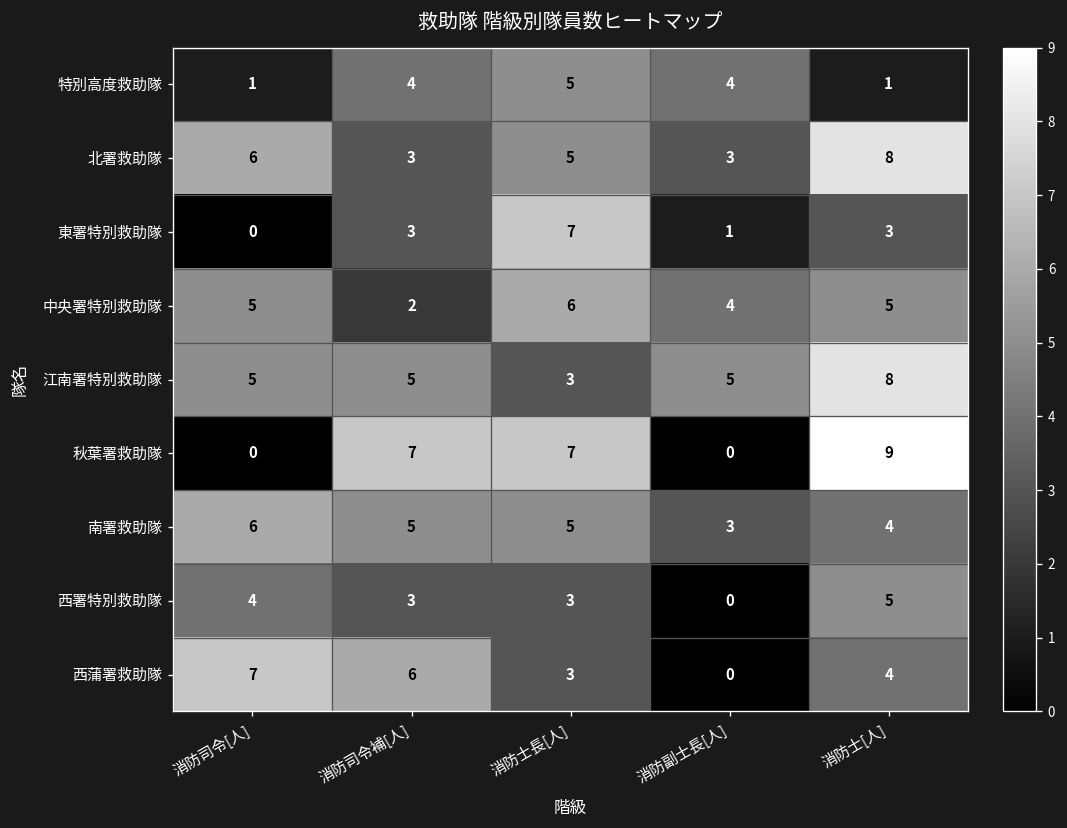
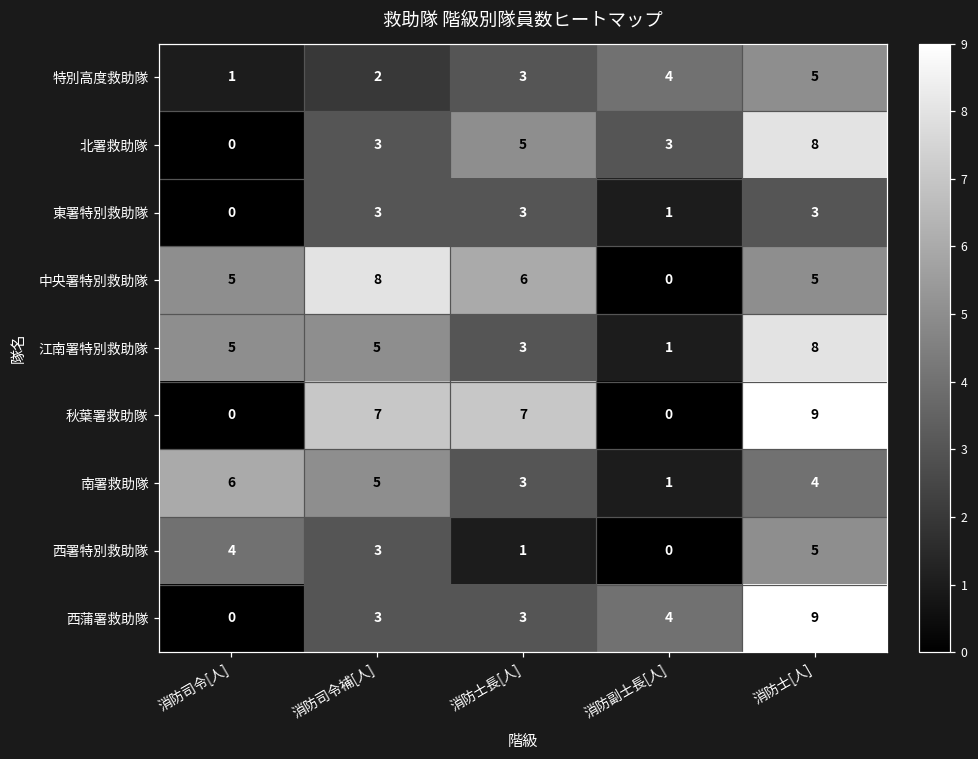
  {
    "特別高度救助隊": {
      "消防司令[人]": 1,
-     "消防司令補[人]": 4,
-     "消防士長[人]": 5,
+     "消防司令補[人]": 2,
+     "消防士長[人]": 3,
      "消防副士長[人]": 4,
-     "消防士[人]": 1
+     "消防士[人]": 5
    },
    "北署救助隊": {
-     "消防司令[人]": 6,
+     "消防司令[人]": 0,
      "消防司令補[人]": 3,
      "消防士長[人]": 5,
      "消防副士長[人]": 3,
      "消防士[人]": 8
    },
    "東署特別救助隊": {
      "消防司令[人]": 0,
      "消防司令補[人]": 3,
-     "消防士長[人]": 7,
+     "消防士長[人]": 3,
      "消防副士長[人]": 1,
      "消防士[人]": 3
    },
    "中央署特別救助隊": {
      "消防司令[人]": 5,
-     "消防司令補[人]": 2,
+     "消防司令補[人]": 8,
      "消防士長[人]": 6,
-     "消防副士長[人]": 4,
+     "消防副士長[人]": 0,
      "消防士[人]": 5
    },
    "江南署特別救助隊": {
      "消防司令[人]": 5,
      "消防司令補[人]": 5,
      "消防士長[人]": 3,
-     "消防副士長[人]": 5,
+     "消防副士長[人]": 1,
      "消防士[人]": 8
    },
    "秋葉署救助隊": {
      "消防司令[人]": 0,
      "消防司令補[人]": 7,
      "消防士長[人]": 7,
      "消防副士長[人]": 0,
      "消防士[人]": 9
    },
    "南署救助隊": {
      "消防司令[人]": 6,
      "消防司令補[人]": 5,
-     "消防士長[人]": 5,
-     "消防副士長[人]": 3,
+     "消防士長[人]": 3,
+     "消防副士長[人]": 1,
      "消防士[人]": 4
    },
    "西署特別救助隊": {
      "消防司令[人]": 4,
      "消防司令補[人]": 3,
-     "消防士長[人]": 3,
+     "消防士長[人]": 1,
      "消防副士長[人]": 0,
      "消防士[人]": 5
    },
    "西蒲署救助隊": {
-     "消防司令[人]": 7,
-     "消防司令補[人]": 6,
+     "消防司令[人]": 0,
+     "消防司令補[人]": 3,
      "消防士長[人]": 3,
-     "消防副士長[人]": 0,
-     "消防士[人]": 4
+     "消防副士長[人]": 4,
+     "消防士[人]": 9
    }
  }
